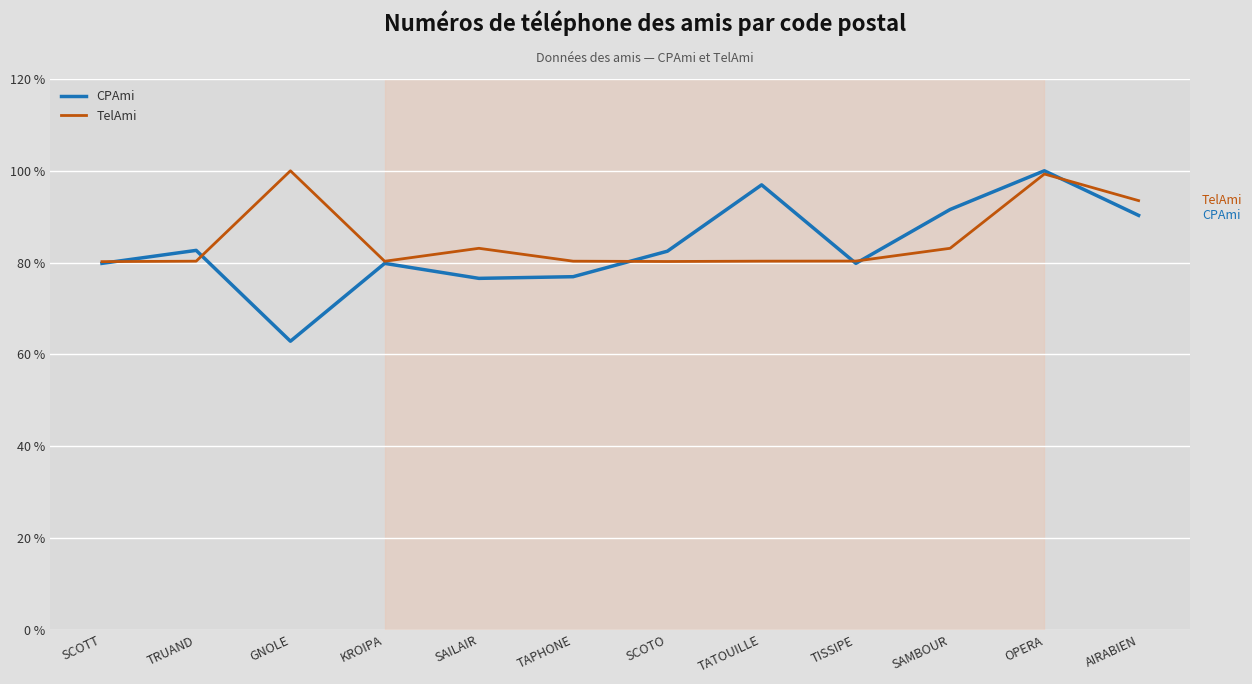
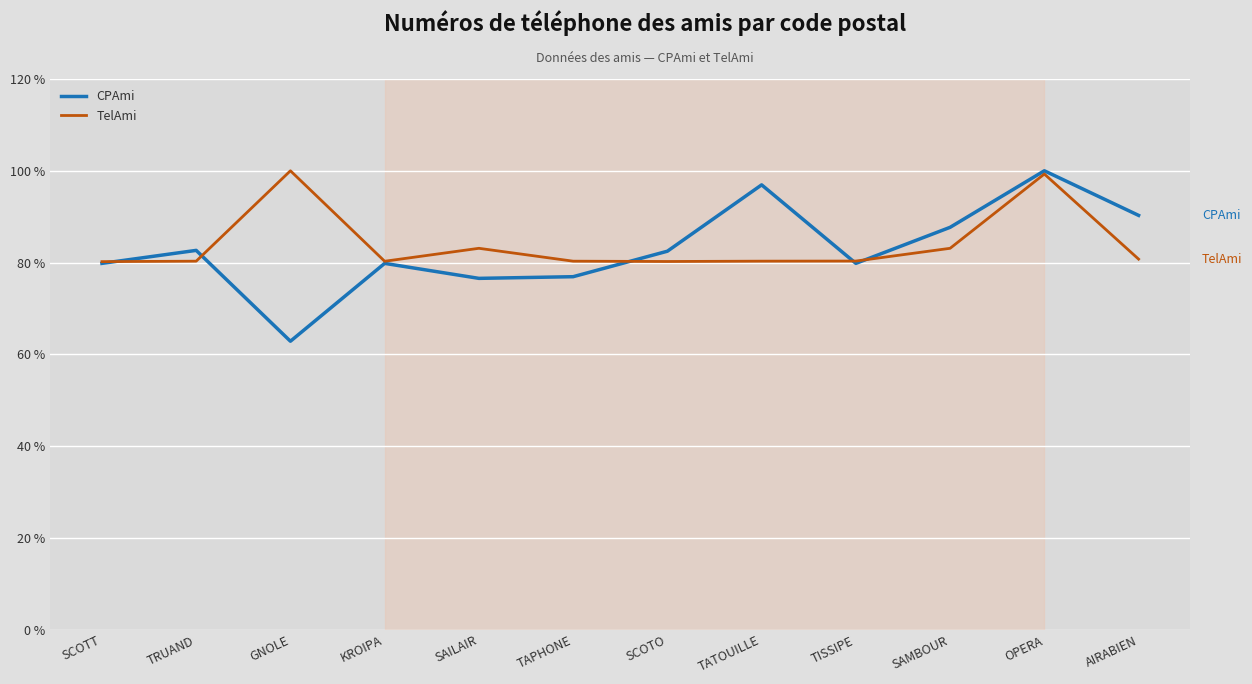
  {
    "CPAmi": {
      "TRUAND": "83 %",
      "GNOLE": "63 %",
      "SAILAIR": "77 %",
      "TAPHONE": "77 %",
      "SCOTO": "82 %",
      "TATOUILLE": "97 %",
-     "SAMBOUR": "92 %",
+     "SAMBOUR": "88 %",
      "OPERA": "100 %",
      "AIRABIEN": "90 %"
    },
    "TelAmi": {
      "TRUAND": "80 %",
      "GNOLE": "100 %",
      "SAILAIR": "83 %",
      "TAPHONE": "80 %",
      "SCOTO": "80 %",
      "TATOUILLE": "80 %",
      "SAMBOUR": "83 %",
      "OPERA": "99 %",
-     "AIRABIEN": "93 %"
+     "AIRABIEN": "81 %"
    }
  }
